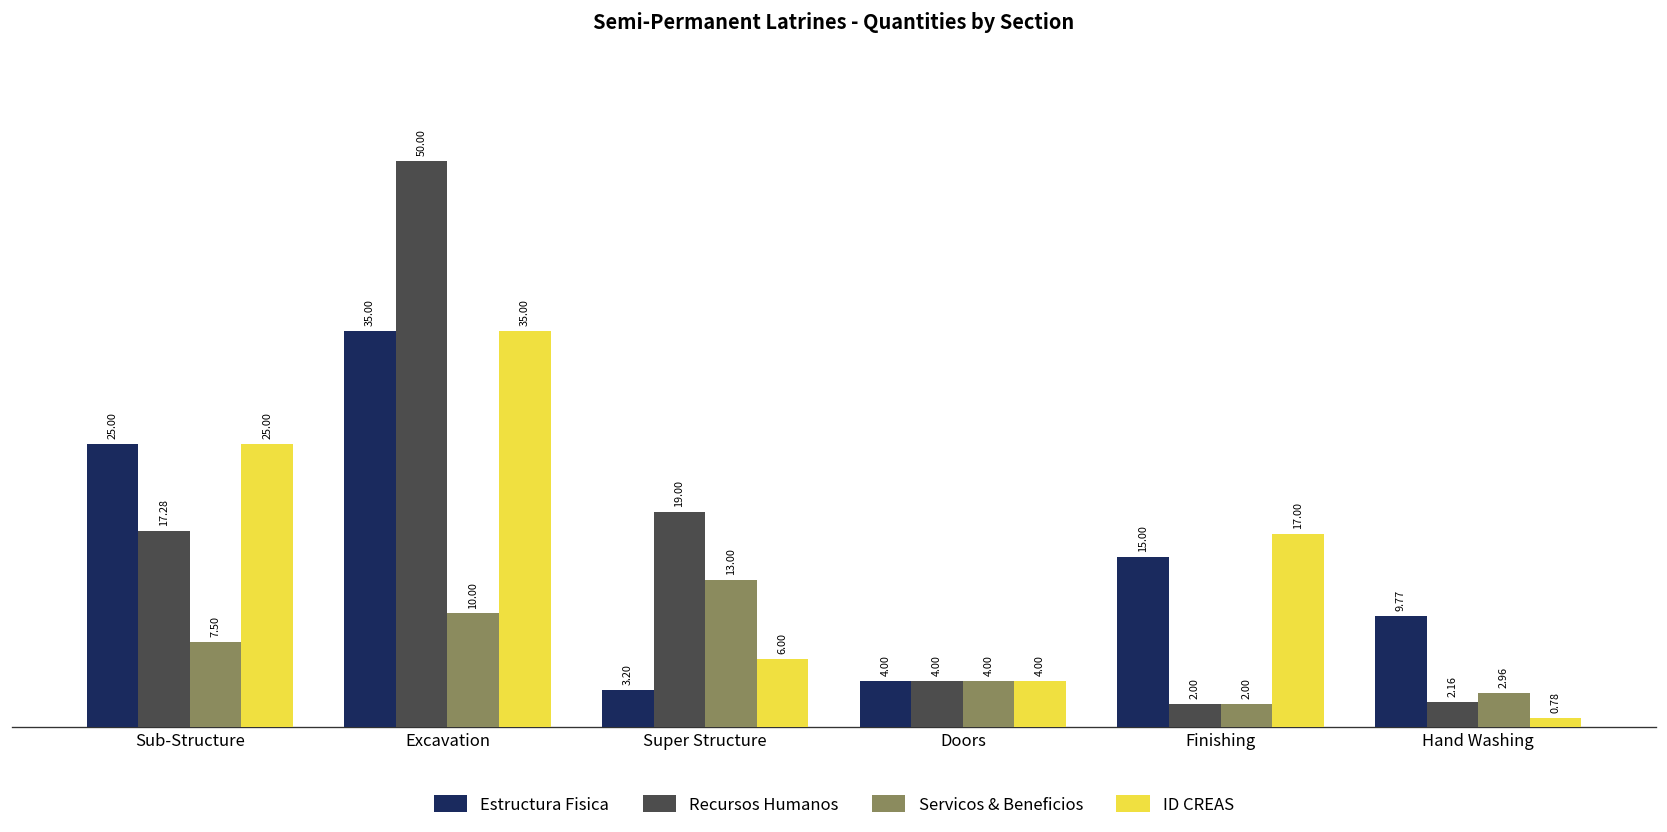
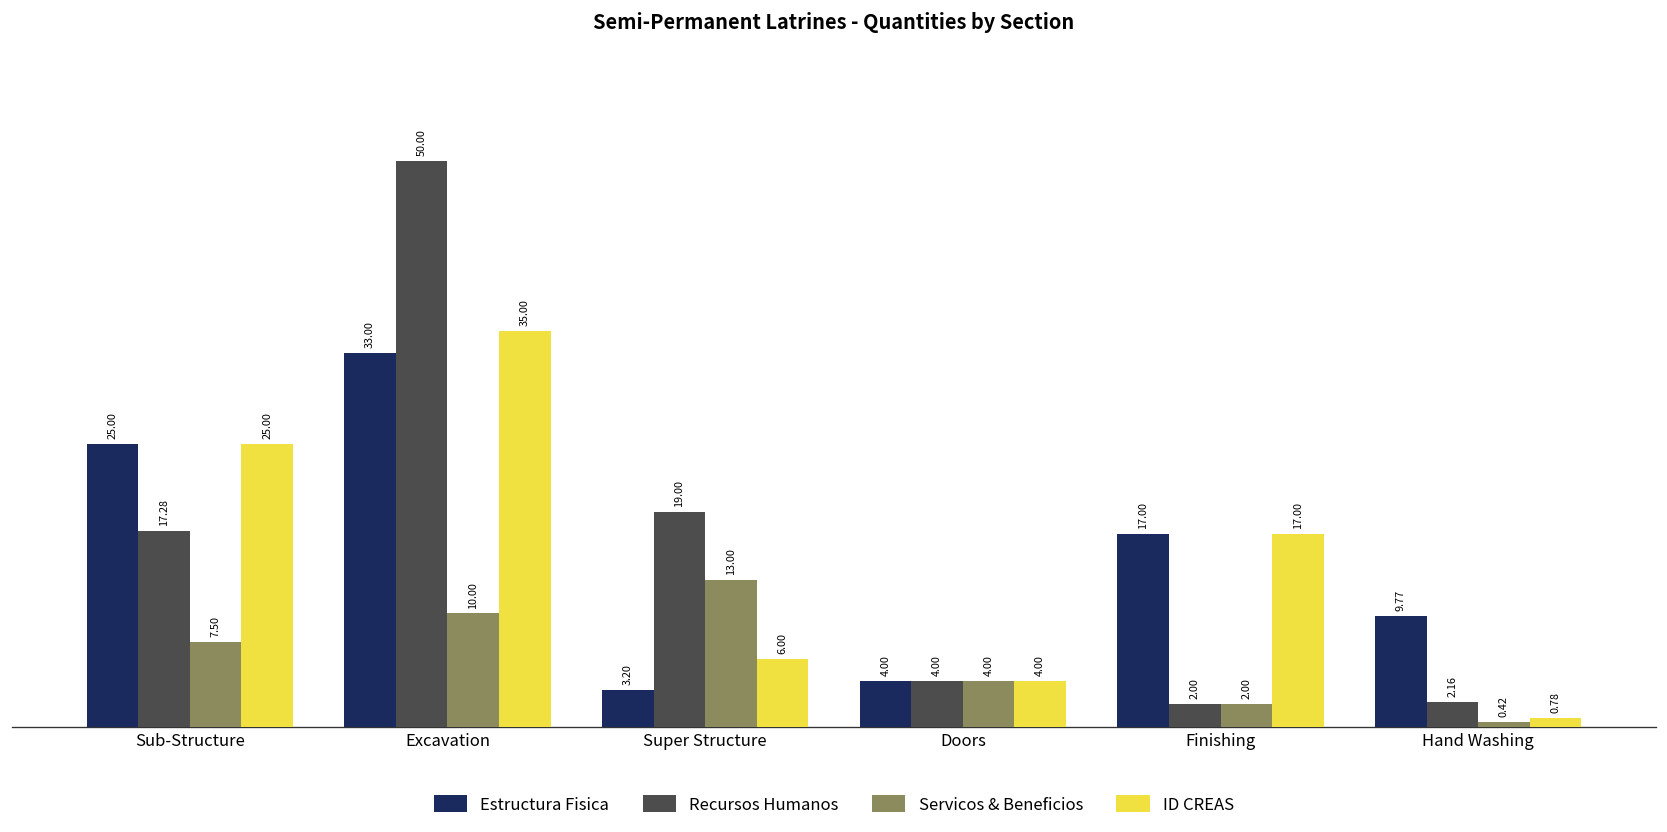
  {
    "Estructura Fisica": {
      "Sub-Structure": 25.00,
-     "Excavation": 35.00,
+     "Excavation": 33.00,
      "Super Structure": 3.20,
      "Doors": 4.00,
-     "Finishing": 15.00,
+     "Finishing": 17.00,
      "Hand Washing": 9.77
    },
    "Recursos Humanos": {
      "Sub-Structure": 17.28,
      "Excavation": 50.00,
      "Super Structure": 19.00,
      "Doors": 4.00,
      "Finishing": 2.00,
      "Hand Washing": 2.16
    },
    "Servicos & Beneficios": {
      "Sub-Structure": 7.50,
      "Excavation": 10.00,
      "Super Structure": 13.00,
      "Doors": 4.00,
      "Finishing": 2.00,
-     "Hand Washing": 2.96
+     "Hand Washing": 0.42
    },
    "ID CREAS": {
      "Sub-Structure": 25.00,
      "Excavation": 35.00,
      "Super Structure": 6.00,
      "Doors": 4.00,
      "Finishing": 17.00,
      "Hand Washing": 0.78
    }
  }
